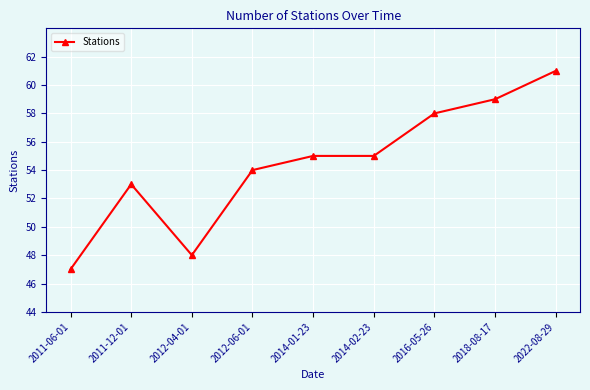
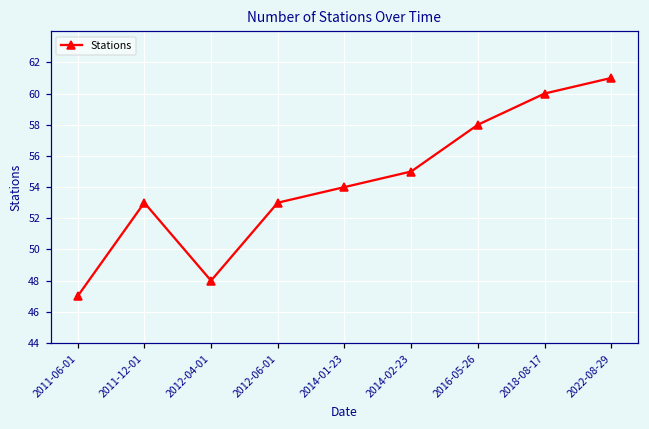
  {
    "2011-06-01": 47,
    "2011-12-01": 53,
    "2012-04-01": 48,
-   "2012-06-01": 54,
-   "2014-01-23": 55,
+   "2012-06-01": 53,
+   "2014-01-23": 54,
    "2014-02-23": 55,
    "2016-05-26": 58,
-   "2018-08-17": 59,
+   "2018-08-17": 60,
    "2022-08-29": 61
  }
